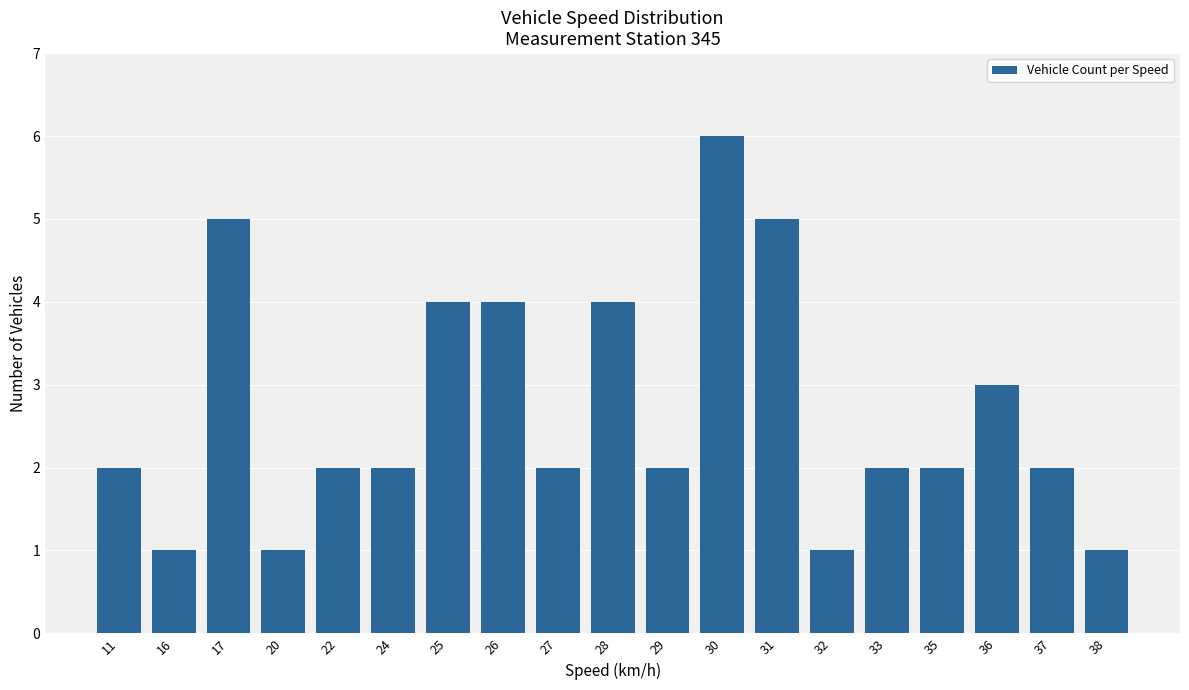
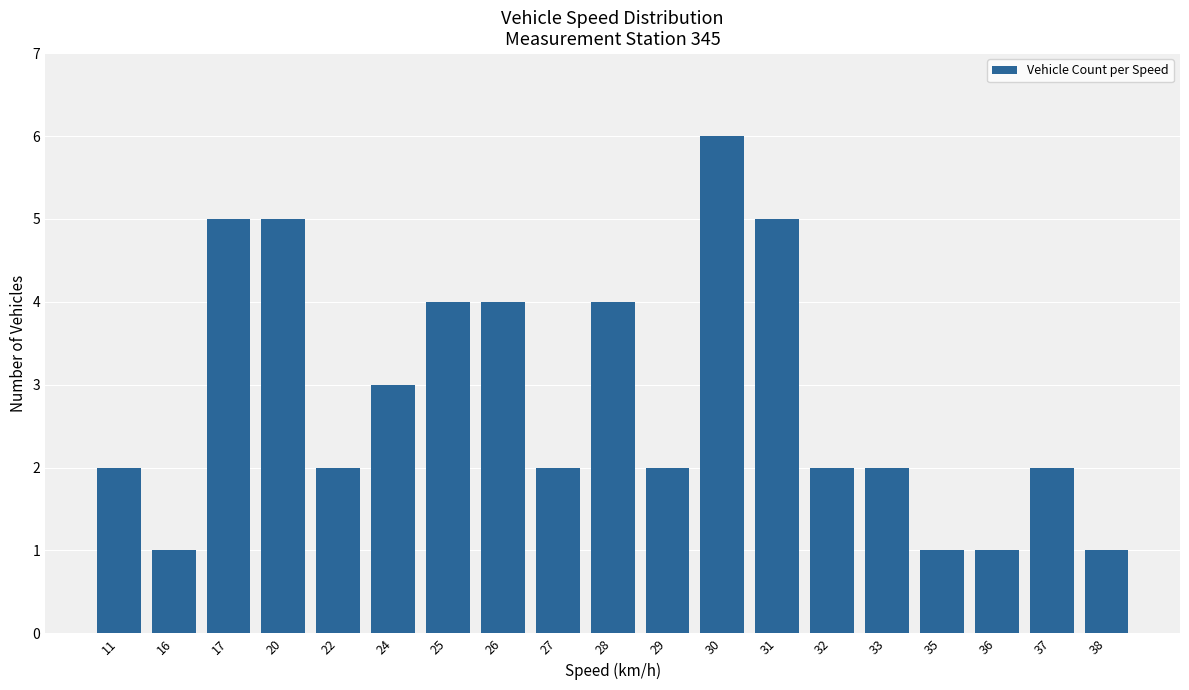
  {
    "11": 2,
    "16": 1,
    "17": 5,
-   "20": 1,
+   "20": 5,
    "22": 2,
-   "24": 2,
+   "24": 3,
    "25": 4,
    "26": 4,
    "27": 2,
    "28": 4,
    "29": 2,
    "30": 6,
    "31": 5,
-   "32": 1,
+   "32": 2,
    "33": 2,
-   "35": 2,
-   "36": 3,
+   "35": 1,
+   "36": 1,
    "37": 2,
    "38": 1
  }
